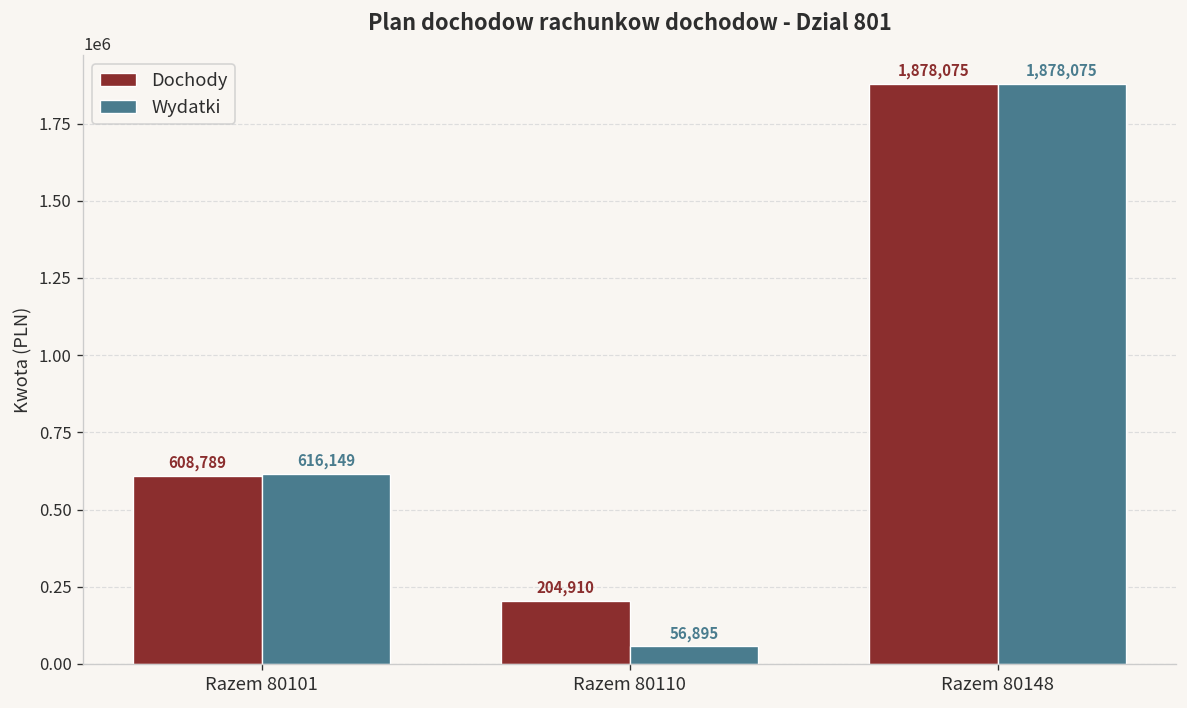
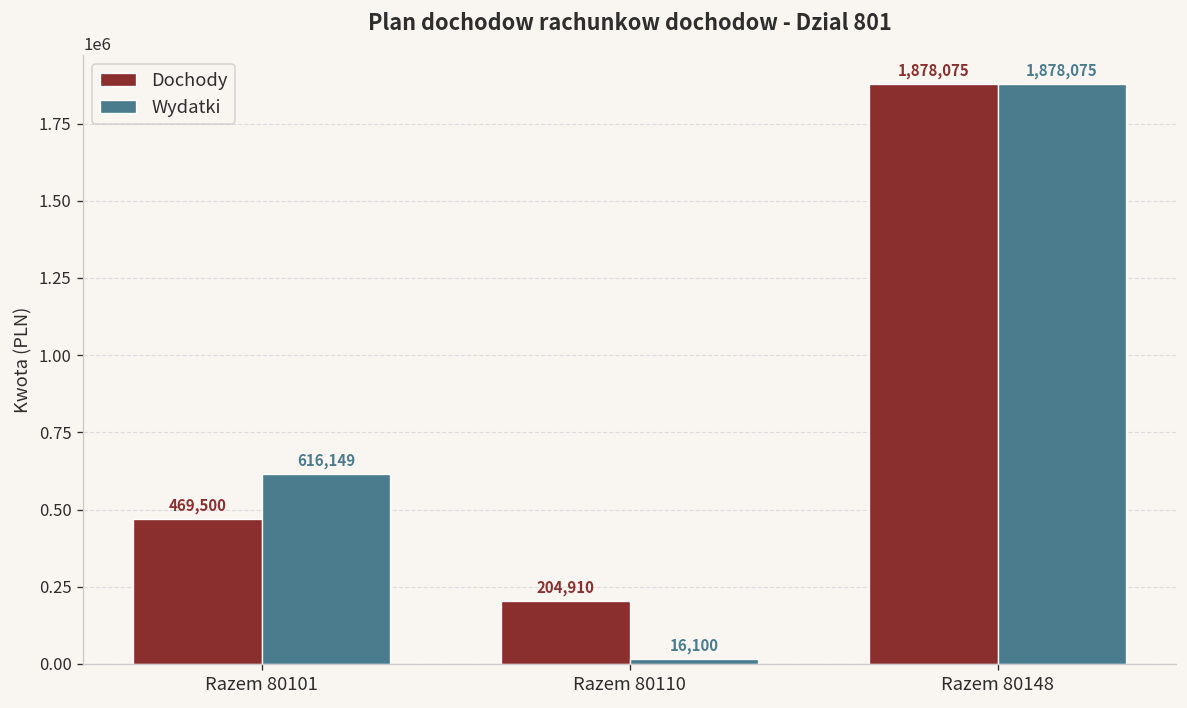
  {
    "Dochody": {
-     "Razem 80101": "608,789",
+     "Razem 80101": "469,500",
      "Razem 80110": "204,910",
      "Razem 80148": "1,878,075"
    },
    "Wydatki": {
      "Razem 80101": "616,149",
-     "Razem 80110": "56,895",
+     "Razem 80110": "16,100",
      "Razem 80148": "1,878,075"
    }
  }
